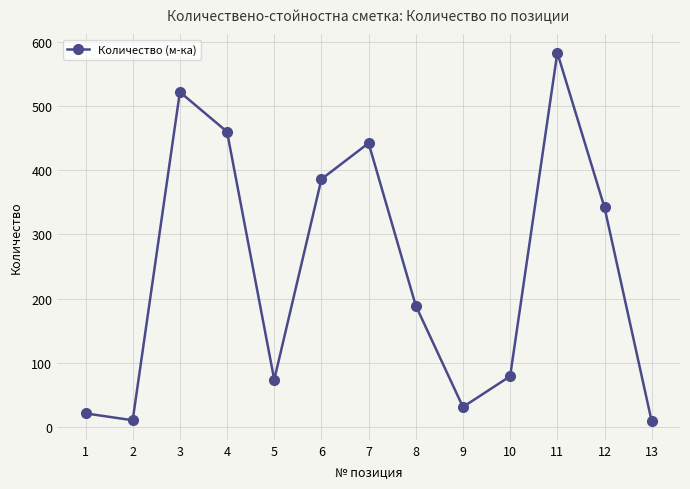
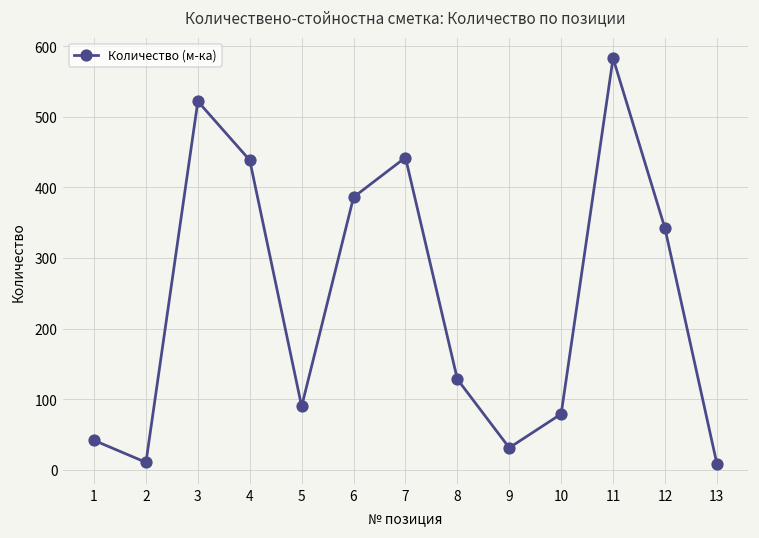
  {
-   "1": 20,
+   "1": 40,
    "2": 10,
    "3": 520,
-   "4": 460,
-   "5": 70,
+   "4": 440,
+   "5": 90,
    "6": 390,
    "7": 440,
-   "8": 190,
+   "8": 130,
    "9": 30,
    "10": 80,
    "11": 580,
    "12": 340,
    "13": 10
  }
